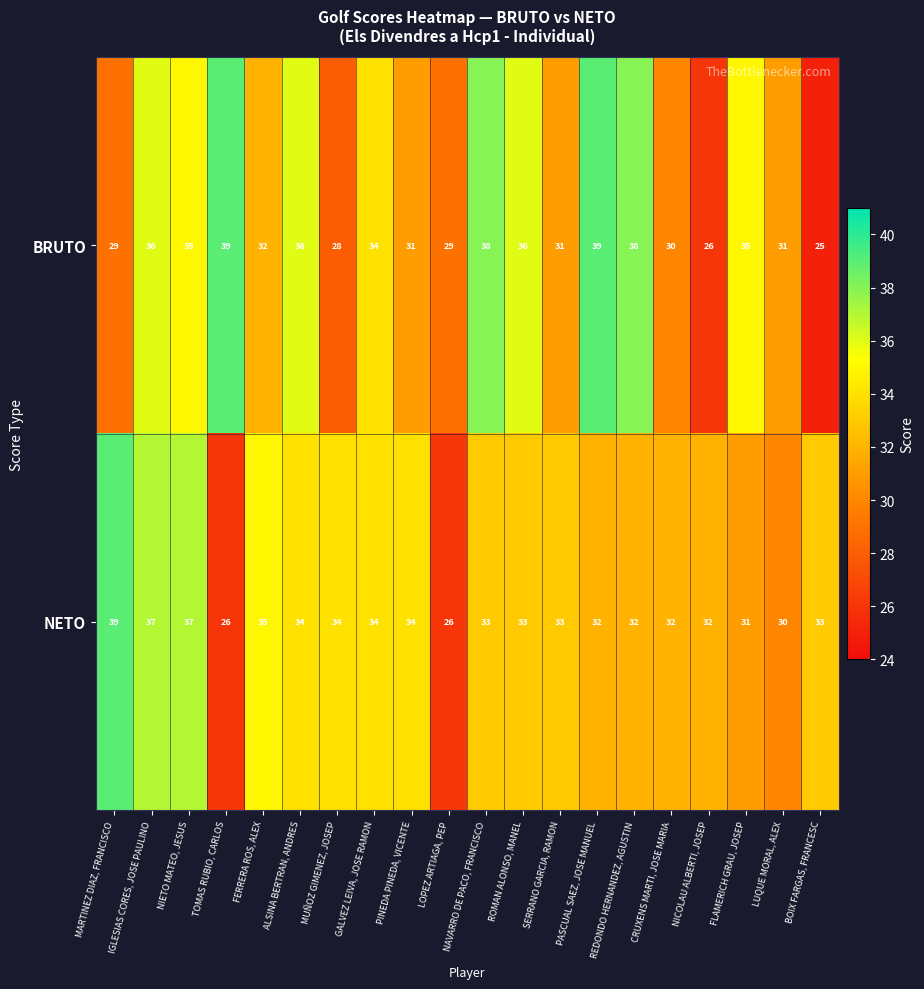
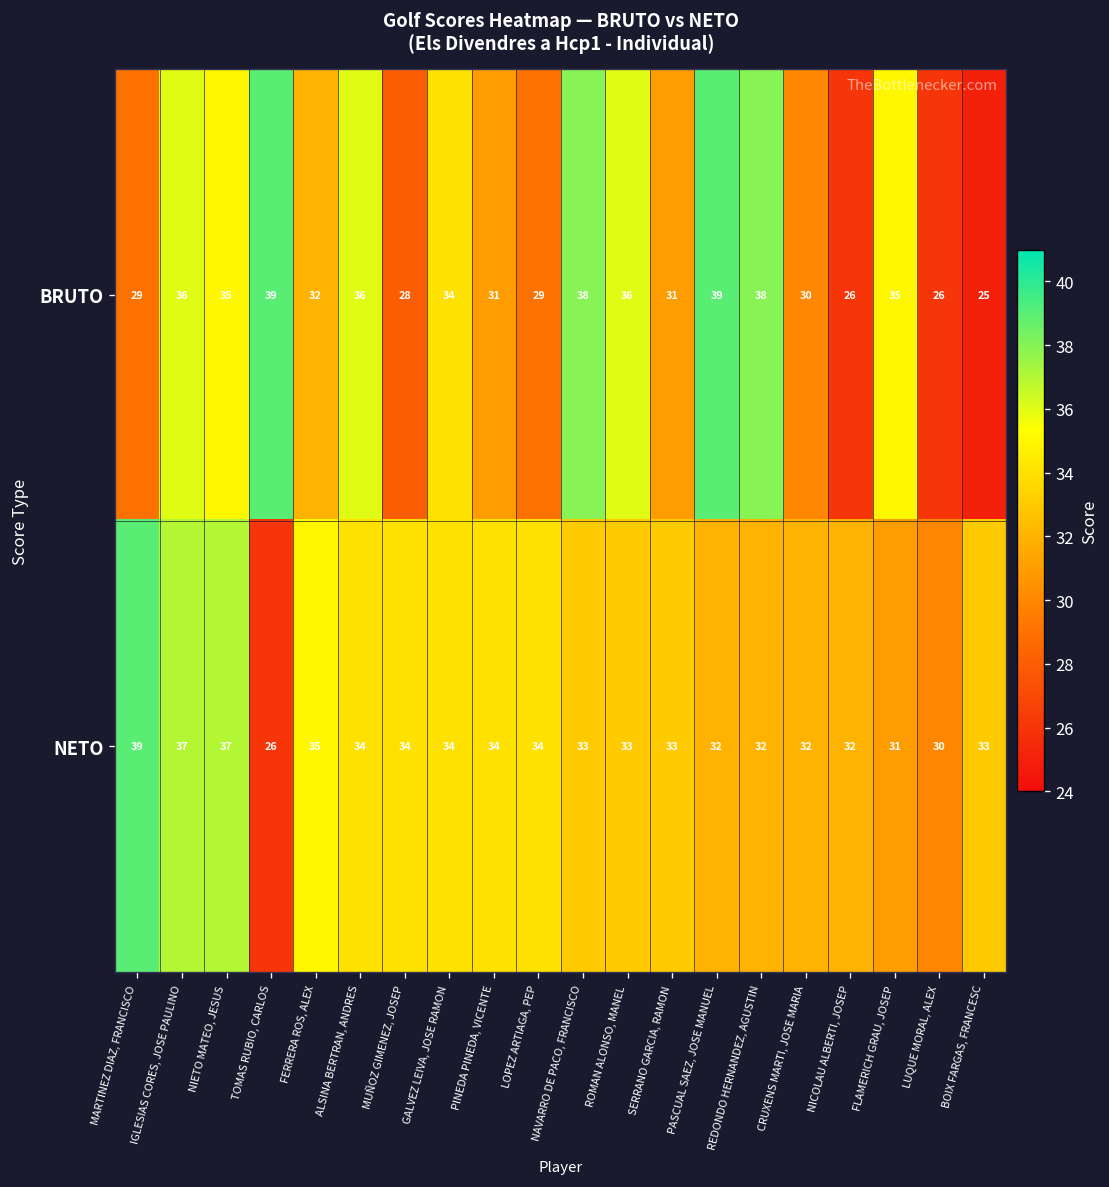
  {
    "BRUTO": {
      "MARTINEZ DIAZ, FRANCISCO": 29,
      "IGLESIAS CORES, JOSE PAULINO": 36,
      "NIETO MATEO, JESUS": 35,
      "TOMAS RUBIO, CARLOS": 39,
      "FERRERA ROS, ALEX": 32,
      "ALSINA BERTRAN, ANDRES": 36,
      "MUÑOZ GIMENEZ, JOSEP": 28,
      "GALVEZ LEIVA, JOSE RAMON": 34,
      "PINEDA PINEDA, VICENTE": 31,
      "LOPEZ ARTIAGA, PEP": 29,
      "NAVARRO DE PACO, FRANCISCO": 38,
      "ROMAN ALONSO, MANEL": 36,
      "SERRANO GARCIA, RAMON": 31,
      "PASCUAL SAEZ, JOSE MANUEL": 39,
      "REDONDO HERNANDEZ, AGUSTIN": 38,
      "CRUXENS MARTI, JOSE MARIA": 30,
      "NICOLAU ALBERTI, JOSEP": 26,
      "FLAMERICH GRAU, JOSEP": 35,
-     "LUQUE MORAL, ALEX": 31,
+     "LUQUE MORAL, ALEX": 26,
      "BOIX FARGAS, FRANCESC": 25
    },
    "NETO": {
      "MARTINEZ DIAZ, FRANCISCO": 39,
      "IGLESIAS CORES, JOSE PAULINO": 37,
      "NIETO MATEO, JESUS": 37,
      "TOMAS RUBIO, CARLOS": 26,
      "FERRERA ROS, ALEX": 35,
      "ALSINA BERTRAN, ANDRES": 34,
      "MUÑOZ GIMENEZ, JOSEP": 34,
      "GALVEZ LEIVA, JOSE RAMON": 34,
      "PINEDA PINEDA, VICENTE": 34,
-     "LOPEZ ARTIAGA, PEP": 26,
+     "LOPEZ ARTIAGA, PEP": 34,
      "NAVARRO DE PACO, FRANCISCO": 33,
      "ROMAN ALONSO, MANEL": 33,
      "SERRANO GARCIA, RAMON": 33,
      "PASCUAL SAEZ, JOSE MANUEL": 32,
      "REDONDO HERNANDEZ, AGUSTIN": 32,
      "CRUXENS MARTI, JOSE MARIA": 32,
      "NICOLAU ALBERTI, JOSEP": 32,
      "FLAMERICH GRAU, JOSEP": 31,
      "LUQUE MORAL, ALEX": 30,
      "BOIX FARGAS, FRANCESC": 33
    }
  }
